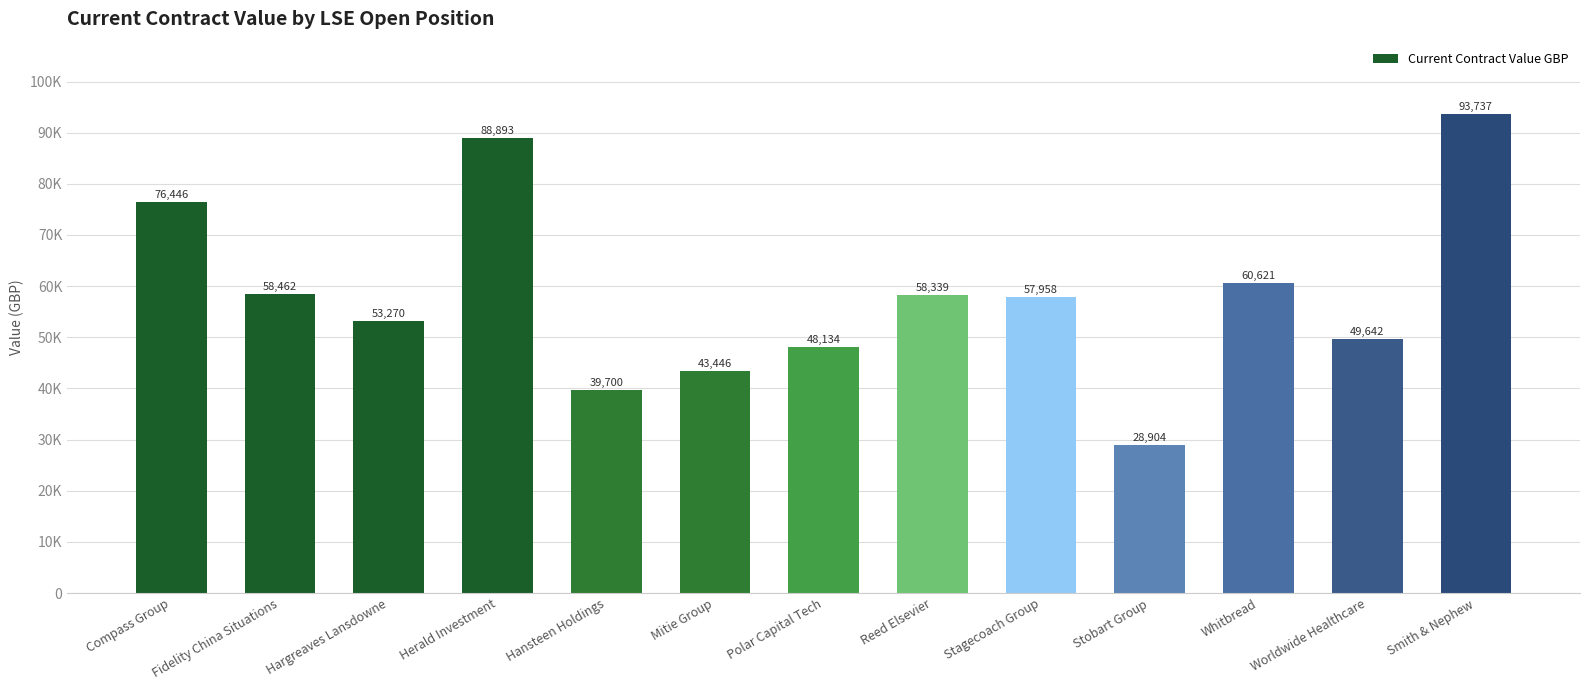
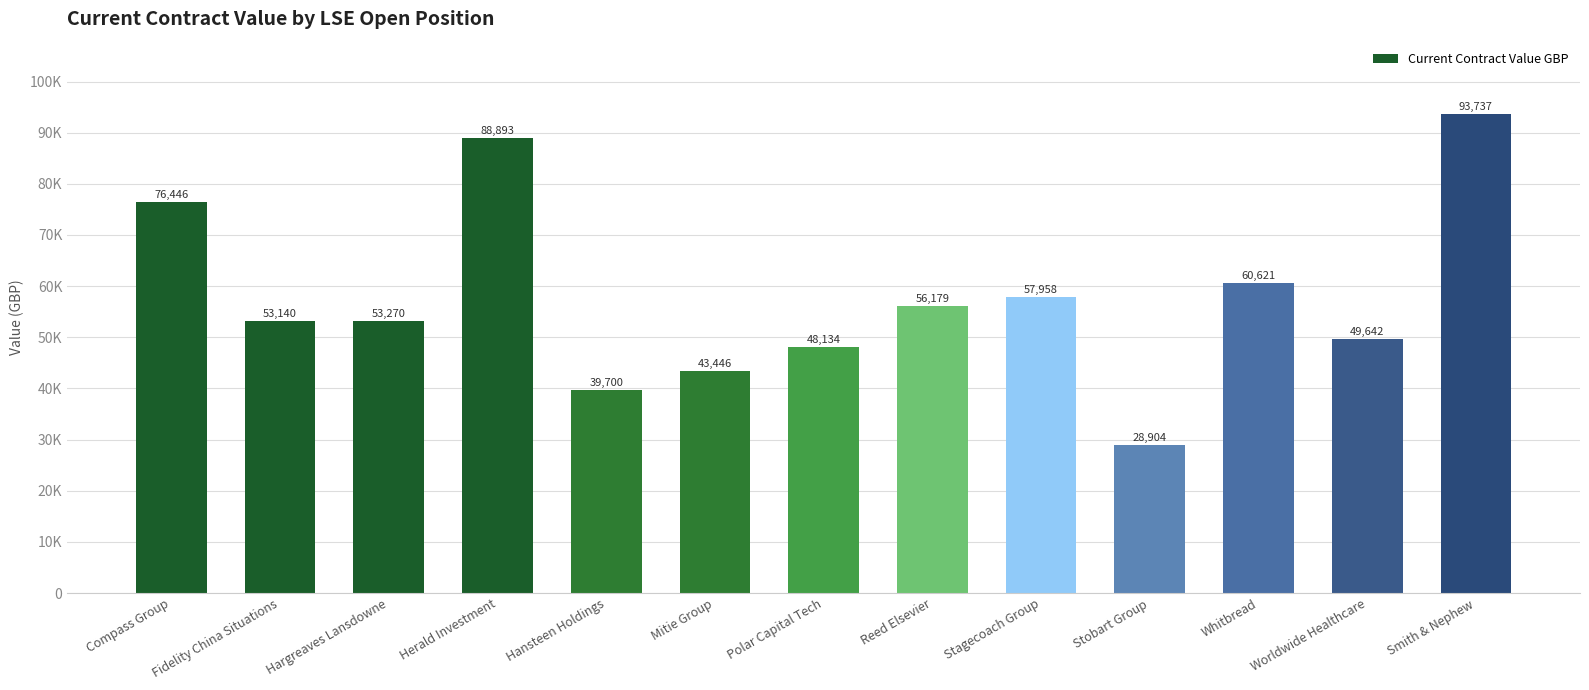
  {
    "Compass Group": "76,446",
-   "Fidelity China Situations": "58,462",
+   "Fidelity China Situations": "53,140",
    "Hargreaves Lansdowne": "53,270",
    "Herald Investment": "88,893",
    "Hansteen Holdings": "39,700",
    "Mitie Group": "43,446",
    "Polar Capital Tech": "48,134",
-   "Reed Elsevier": "58,339",
+   "Reed Elsevier": "56,179",
    "Stagecoach Group": "57,958",
    "Stobart Group": "28,904",
    "Whitbread": "60,621",
    "Worldwide Healthcare": "49,642",
    "Smith & Nephew": "93,737"
  }
